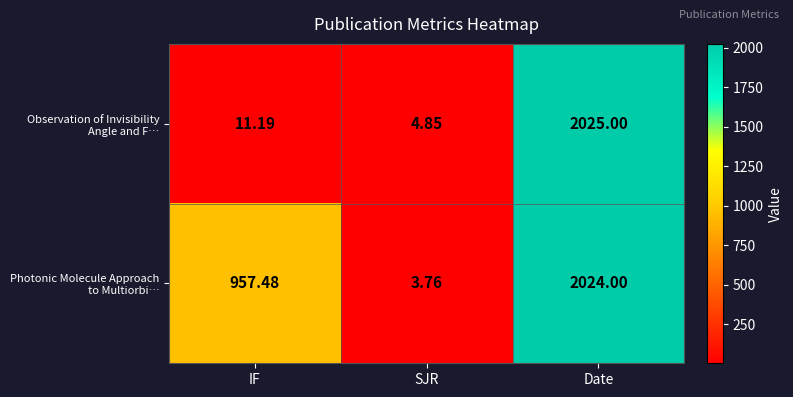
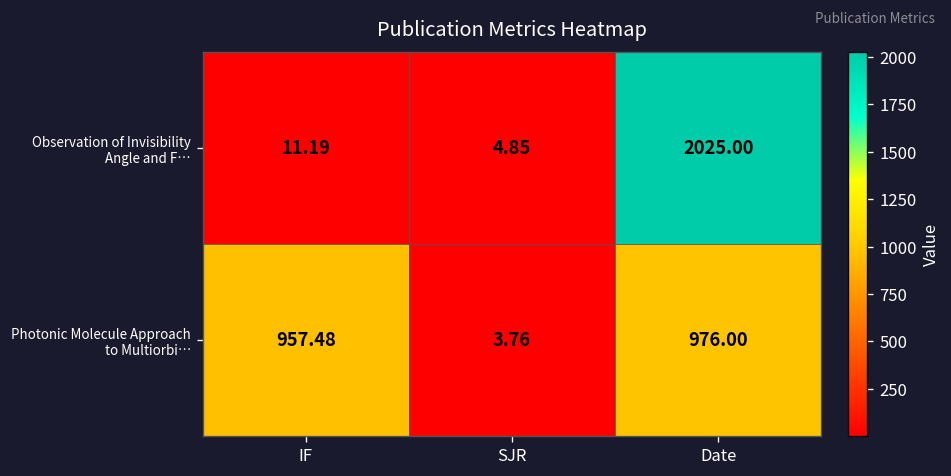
  {
    "Observation of Invisibility Angle and F…": {
      "IF": 11.19,
      "SJR": 4.85,
      "Date": 2025.00
    },
    "Photonic Molecule Approach to Multiorbi…": {
      "IF": 957.48,
      "SJR": 3.76,
-     "Date": 2024.00
+     "Date": 976.00
    }
  }
